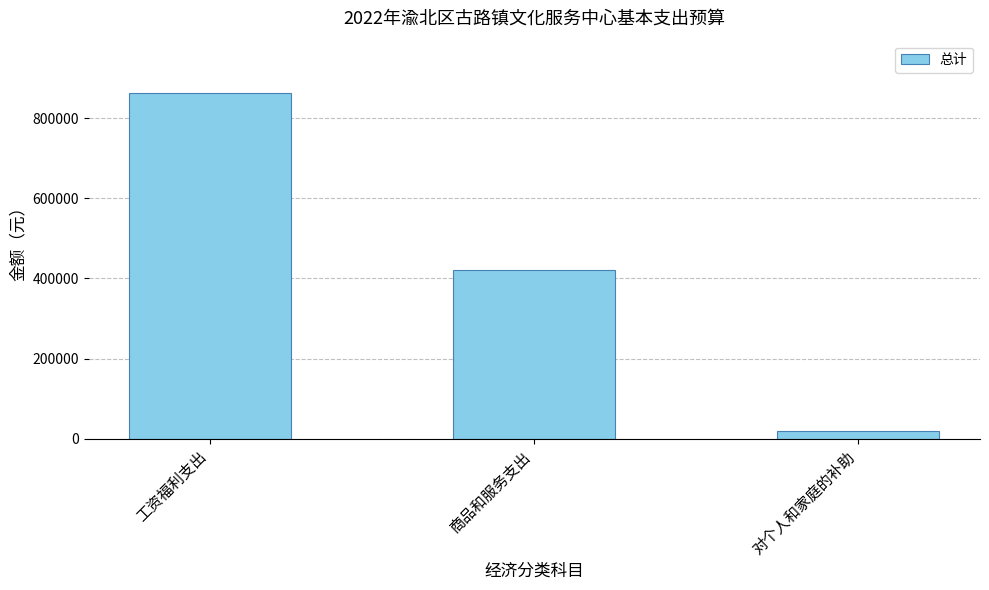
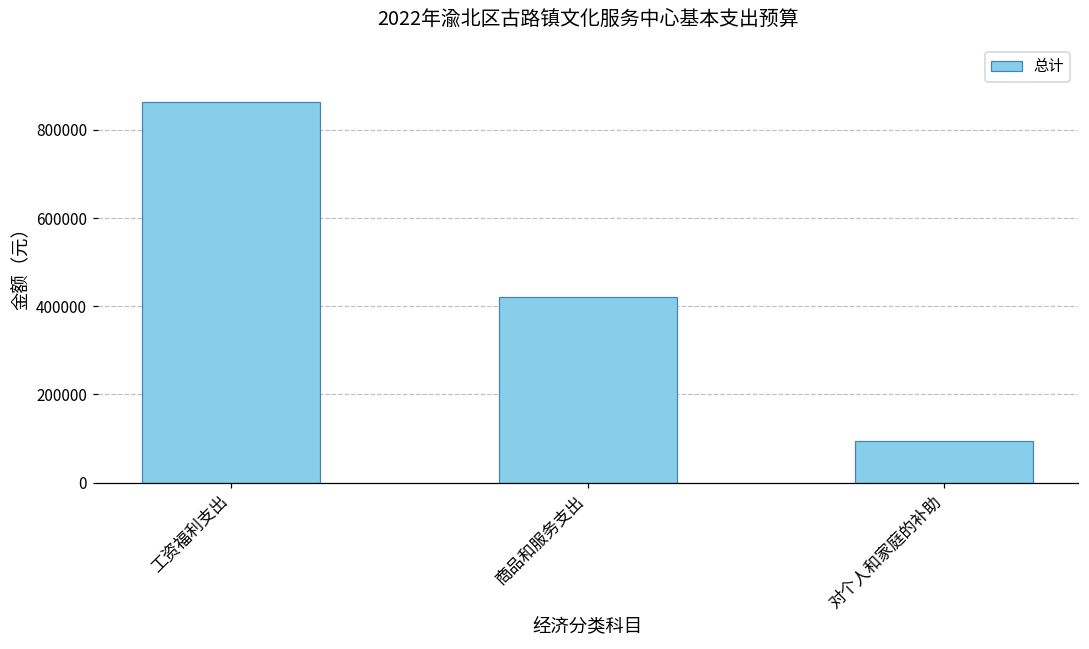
  {
    "工资福利支出": 860000,
    "商品和服务支出": 420000,
-   "对个人和家庭的补助": 20000
+   "对个人和家庭的补助": 90000
  }
